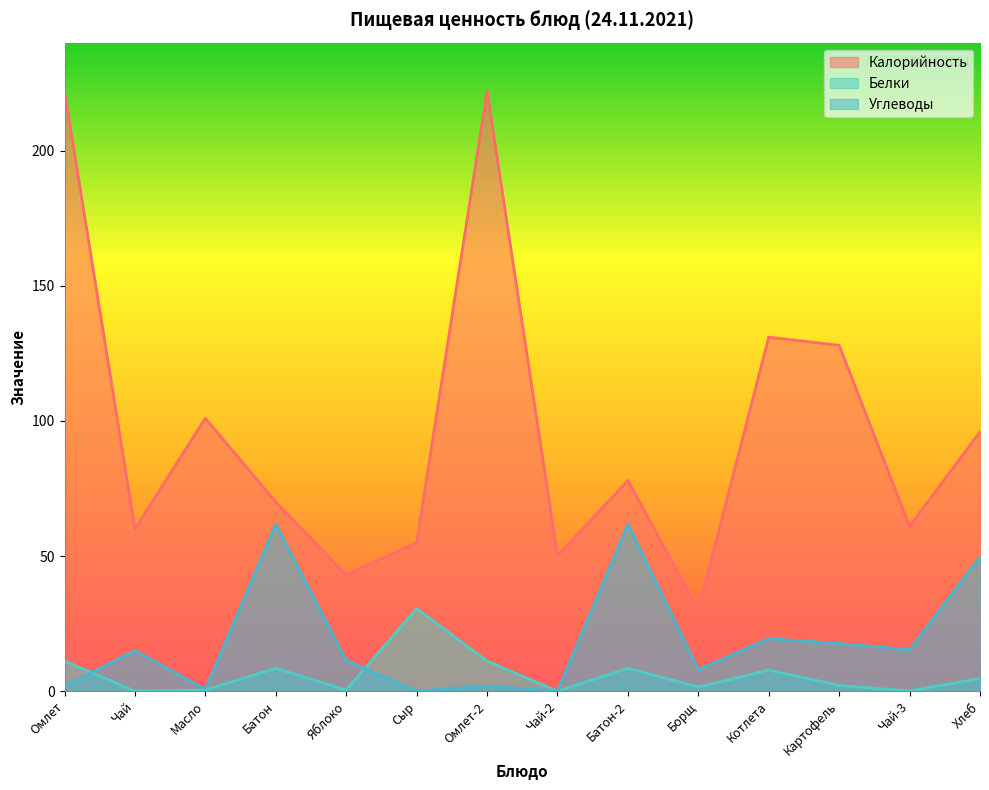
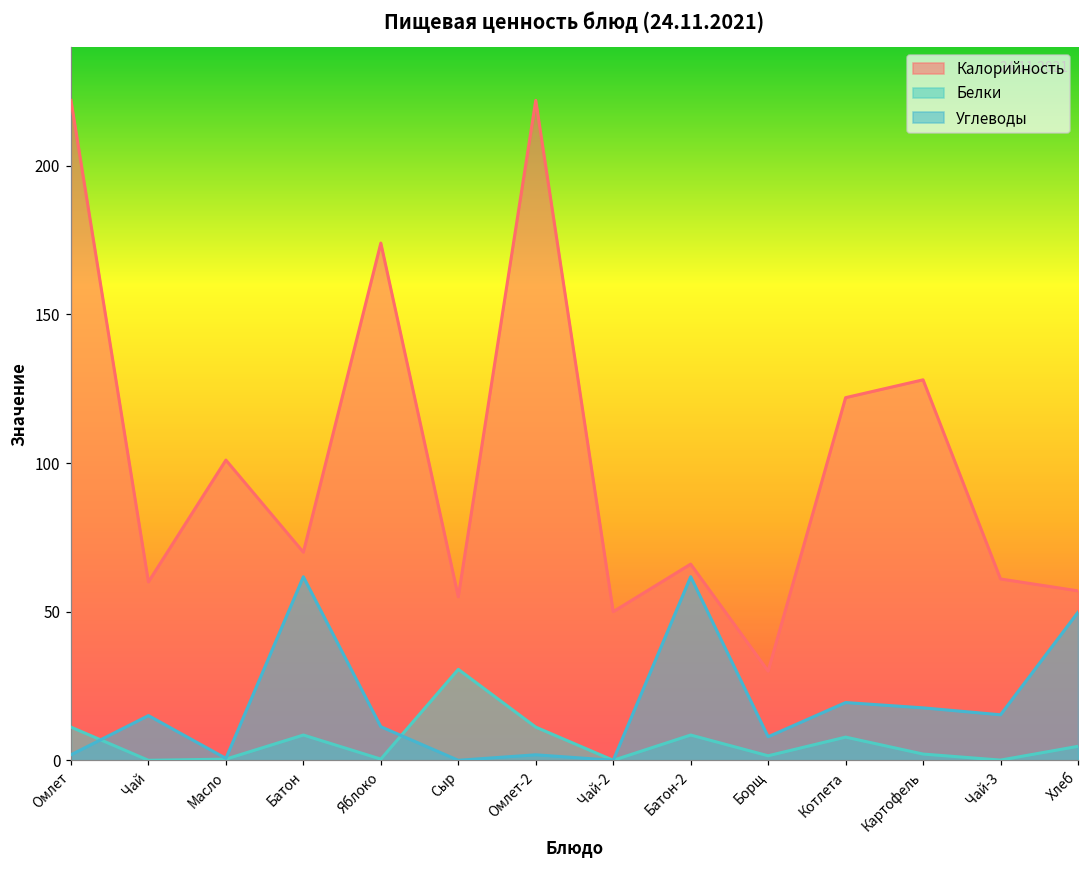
  {
    "Калорийность": {
      "Омлет": 222,
      "Чай": 60,
      "Масло": 101,
      "Батон": 70,
-     "Яблоко": 43,
+     "Яблоко": 174,
      "Сыр": 55,
      "Омлет-2": 222,
      "Чай-2": 50,
-     "Батон-2": 78,
+     "Батон-2": 66,
      "Борщ": 30,
-     "Котлета": 131,
+     "Котлета": 122,
      "Картофель": 128,
      "Чай-3": 61,
-     "Хлеб": 96
+     "Хлеб": 57
    }
  }
